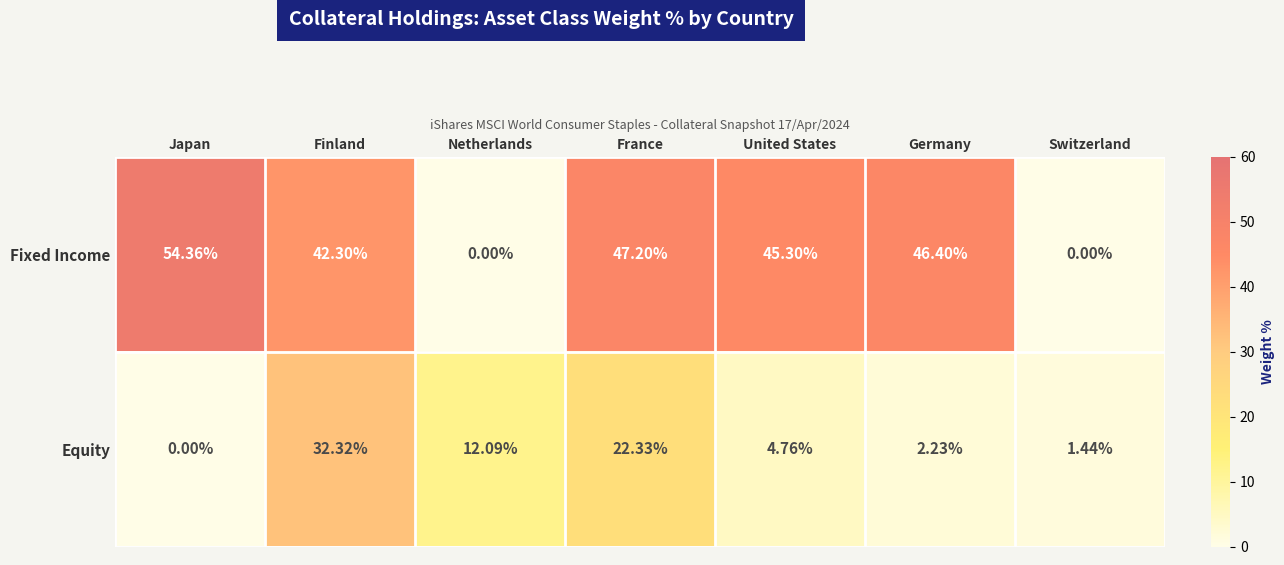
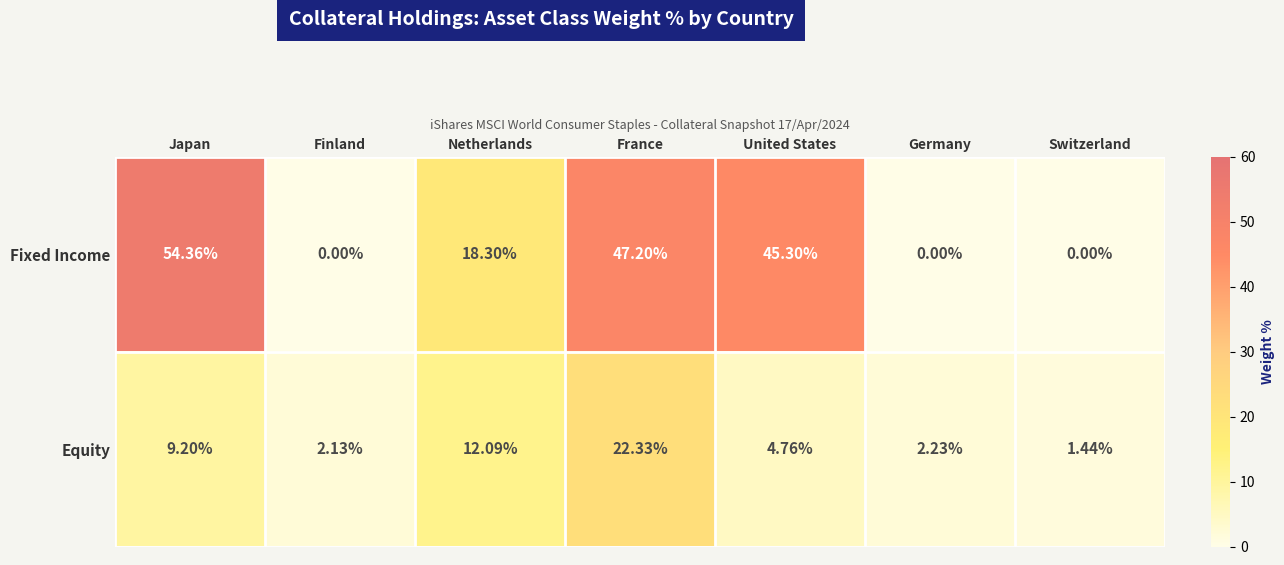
  {
    "Fixed Income": {
      "Japan": "54.36%",
-     "Finland": "42.30%",
-     "Netherlands": "0.00%",
+     "Finland": "0.00%",
+     "Netherlands": "18.30%",
      "France": "47.20%",
      "United States": "45.30%",
-     "Germany": "46.40%",
+     "Germany": "0.00%",
      "Switzerland": "0.00%"
    },
    "Equity": {
-     "Japan": "0.00%",
-     "Finland": "32.32%",
+     "Japan": "9.20%",
+     "Finland": "2.13%",
      "Netherlands": "12.09%",
      "France": "22.33%",
      "United States": "4.76%",
      "Germany": "2.23%",
      "Switzerland": "1.44%"
    }
  }
